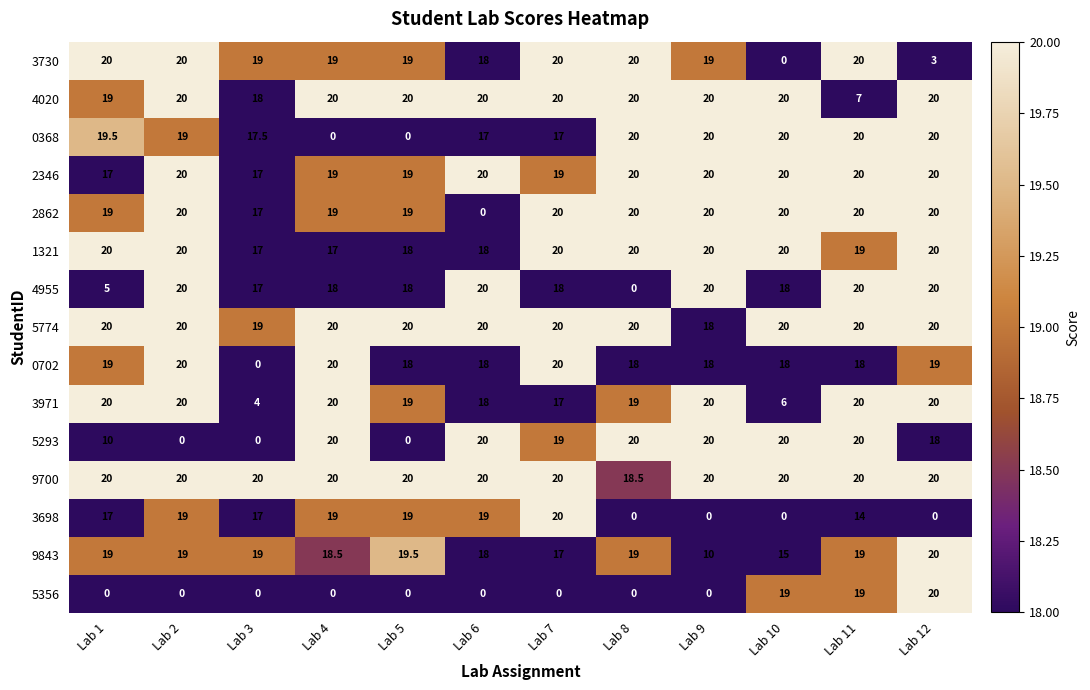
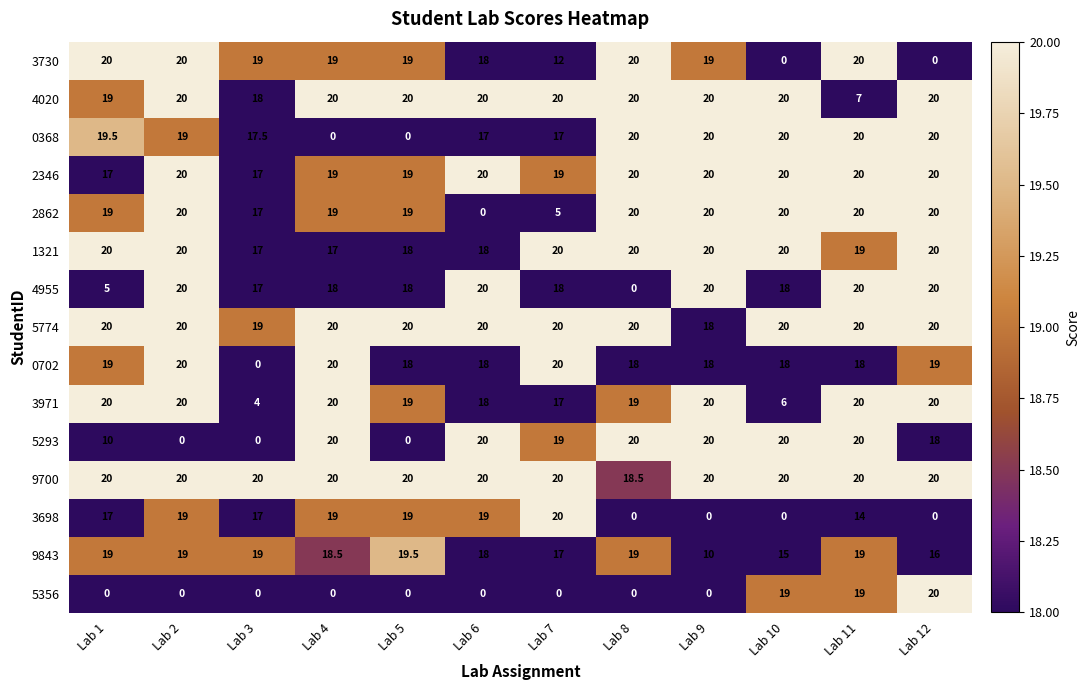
  {
    "3730": {
      "Lab 1": 20,
      "Lab 2": 20,
      "Lab 3": 19,
      "Lab 4": 19,
      "Lab 5": 19,
      "Lab 6": 18,
-     "Lab 7": 20,
+     "Lab 7": 12,
      "Lab 8": 20,
      "Lab 9": 19,
      "Lab 10": 0,
      "Lab 11": 20,
-     "Lab 12": 3
+     "Lab 12": 0
    },
    "4020": {
      "Lab 1": 19,
      "Lab 2": 20,
      "Lab 3": 18,
      "Lab 4": 20,
      "Lab 5": 20,
      "Lab 6": 20,
      "Lab 7": 20,
      "Lab 8": 20,
      "Lab 9": 20,
      "Lab 10": 20,
      "Lab 11": 7,
      "Lab 12": 20
    },
    "0368": {
      "Lab 1": 19.5,
      "Lab 2": 19,
      "Lab 3": 17.5,
      "Lab 4": 0,
      "Lab 5": 0,
      "Lab 6": 17,
      "Lab 7": 17,
      "Lab 8": 20,
      "Lab 9": 20,
      "Lab 10": 20,
      "Lab 11": 20,
      "Lab 12": 20
    },
    "2346": {
      "Lab 1": 17,
      "Lab 2": 20,
      "Lab 3": 17,
      "Lab 4": 19,
      "Lab 5": 19,
      "Lab 6": 20,
      "Lab 7": 19,
      "Lab 8": 20,
      "Lab 9": 20,
      "Lab 10": 20,
      "Lab 11": 20,
      "Lab 12": 20
    },
    "2862": {
      "Lab 1": 19,
      "Lab 2": 20,
      "Lab 3": 17,
      "Lab 4": 19,
      "Lab 5": 19,
      "Lab 6": 0,
-     "Lab 7": 20,
+     "Lab 7": 5,
      "Lab 8": 20,
      "Lab 9": 20,
      "Lab 10": 20,
      "Lab 11": 20,
      "Lab 12": 20
    },
    "1321": {
      "Lab 1": 20,
      "Lab 2": 20,
      "Lab 3": 17,
      "Lab 4": 17,
      "Lab 5": 18,
      "Lab 6": 18,
      "Lab 7": 20,
      "Lab 8": 20,
      "Lab 9": 20,
      "Lab 10": 20,
      "Lab 11": 19,
      "Lab 12": 20
    },
    "4955": {
      "Lab 1": 5,
      "Lab 2": 20,
      "Lab 3": 17,
      "Lab 4": 18,
      "Lab 5": 18,
      "Lab 6": 20,
      "Lab 7": 18,
      "Lab 8": 0,
      "Lab 9": 20,
      "Lab 10": 18,
      "Lab 11": 20,
      "Lab 12": 20
    },
    "5774": {
      "Lab 1": 20,
      "Lab 2": 20,
      "Lab 3": 19,
      "Lab 4": 20,
      "Lab 5": 20,
      "Lab 6": 20,
      "Lab 7": 20,
      "Lab 8": 20,
      "Lab 9": 18,
      "Lab 10": 20,
      "Lab 11": 20,
      "Lab 12": 20
    },
    "0702": {
      "Lab 1": 19,
      "Lab 2": 20,
      "Lab 3": 0,
      "Lab 4": 20,
      "Lab 5": 18,
      "Lab 6": 18,
      "Lab 7": 20,
      "Lab 8": 18,
      "Lab 9": 18,
      "Lab 10": 18,
      "Lab 11": 18,
      "Lab 12": 19
    },
    "3971": {
      "Lab 1": 20,
      "Lab 2": 20,
      "Lab 3": 4,
      "Lab 4": 20,
      "Lab 5": 19,
      "Lab 6": 18,
      "Lab 7": 17,
      "Lab 8": 19,
      "Lab 9": 20,
      "Lab 10": 6,
      "Lab 11": 20,
      "Lab 12": 20
    },
    "5293": {
      "Lab 1": 10,
      "Lab 2": 0,
      "Lab 3": 0,
      "Lab 4": 20,
      "Lab 5": 0,
      "Lab 6": 20,
      "Lab 7": 19,
      "Lab 8": 20,
      "Lab 9": 20,
      "Lab 10": 20,
      "Lab 11": 20,
      "Lab 12": 18
    },
    "9700": {
      "Lab 1": 20,
      "Lab 2": 20,
      "Lab 3": 20,
      "Lab 4": 20,
      "Lab 5": 20,
      "Lab 6": 20,
      "Lab 7": 20,
      "Lab 8": 18.5,
      "Lab 9": 20,
      "Lab 10": 20,
      "Lab 11": 20,
      "Lab 12": 20
    },
    "3698": {
      "Lab 1": 17,
      "Lab 2": 19,
      "Lab 3": 17,
      "Lab 4": 19,
      "Lab 5": 19,
      "Lab 6": 19,
      "Lab 7": 20,
      "Lab 8": 0,
      "Lab 9": 0,
      "Lab 10": 0,
      "Lab 11": 14,
      "Lab 12": 0
    },
    "9843": {
      "Lab 1": 19,
      "Lab 2": 19,
      "Lab 3": 19,
      "Lab 4": 18.5,
      "Lab 5": 19.5,
      "Lab 6": 18,
      "Lab 7": 17,
      "Lab 8": 19,
      "Lab 9": 10,
      "Lab 10": 15,
      "Lab 11": 19,
-     "Lab 12": 20
+     "Lab 12": 16
    },
    "5356": {
      "Lab 1": 0,
      "Lab 2": 0,
      "Lab 3": 0,
      "Lab 4": 0,
      "Lab 5": 0,
      "Lab 6": 0,
      "Lab 7": 0,
      "Lab 8": 0,
      "Lab 9": 0,
      "Lab 10": 19,
      "Lab 11": 19,
      "Lab 12": 20
    }
  }
